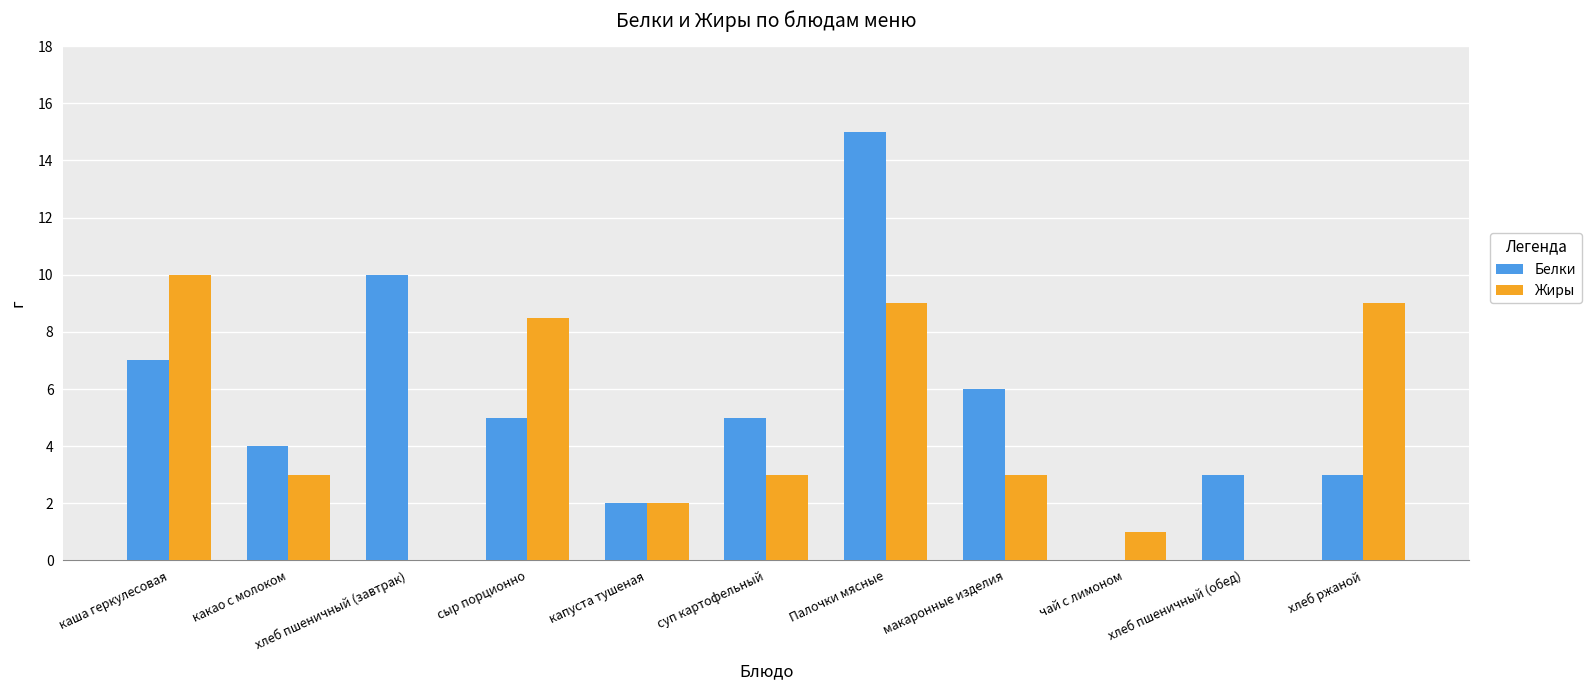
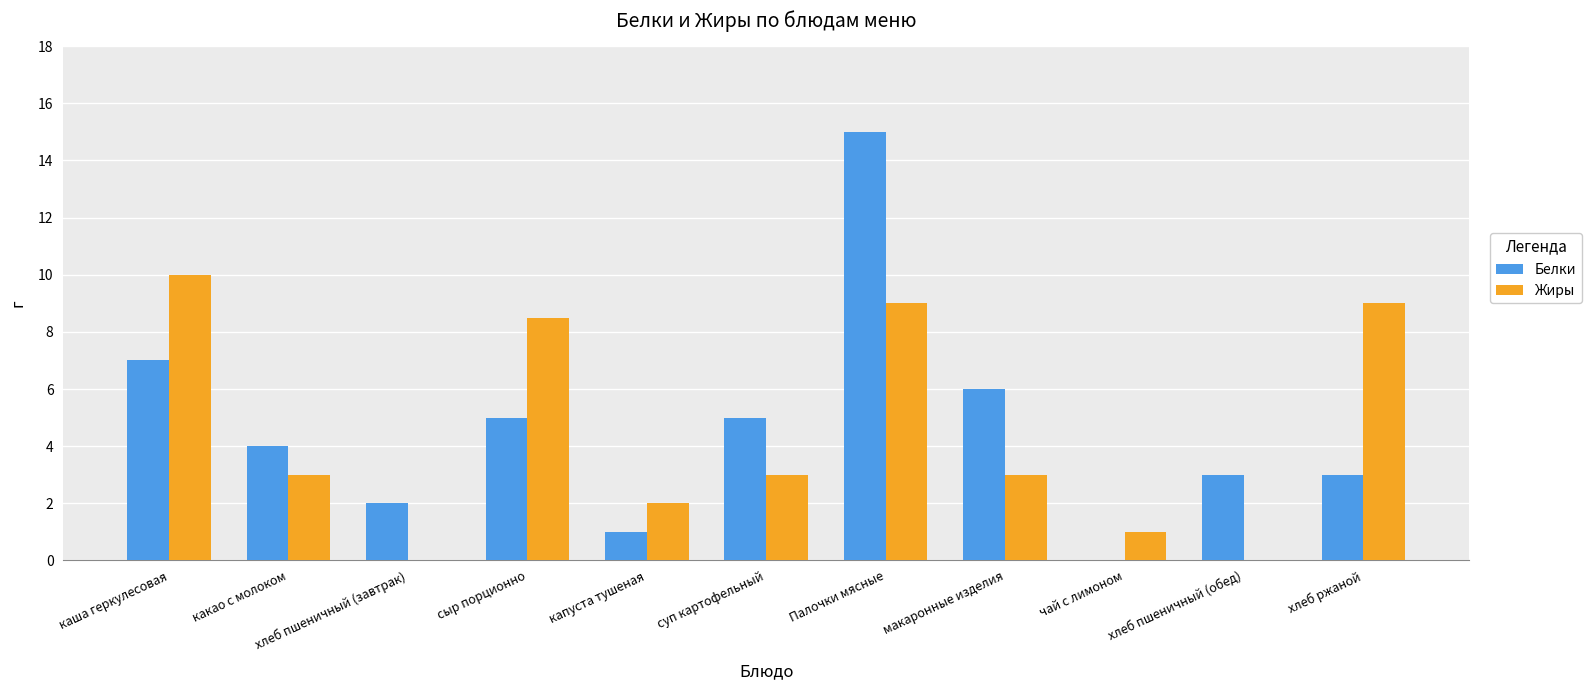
  {
    "Белки": {
      "каша геркулесовая": 7,
      "какао с молоком": 4,
-     "хлеб пшеничный (завтрак)": 10,
+     "хлеб пшеничный (завтрак)": 2,
      "сыр порционно": 5,
-     "капуста тушеная": 2,
+     "капуста тушеная": 1,
      "суп картофельный": 5,
      "Палочки мясные": 15,
      "макаронные изделия": 6,
      "чай с лимоном": 0,
      "хлеб пшеничный (обед)": 3,
      "хлеб ржаной": 3
    },
    "Жиры": {
      "каша геркулесовая": 10,
      "какао с молоком": 3,
      "хлеб пшеничный (завтрак)": 0,
      "сыр порционно": 8.5,
      "капуста тушеная": 2,
      "суп картофельный": 3,
      "Палочки мясные": 9,
      "макаронные изделия": 3,
      "чай с лимоном": 1,
      "хлеб пшеничный (обед)": 0,
      "хлеб ржаной": 9
    }
  }
